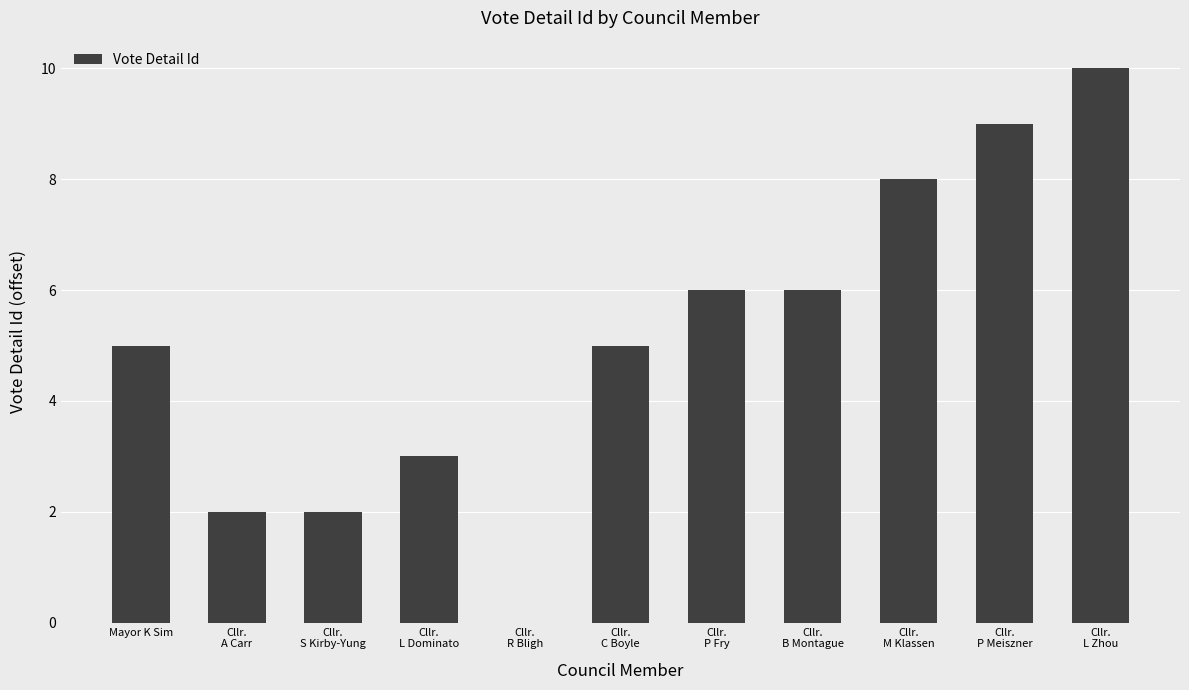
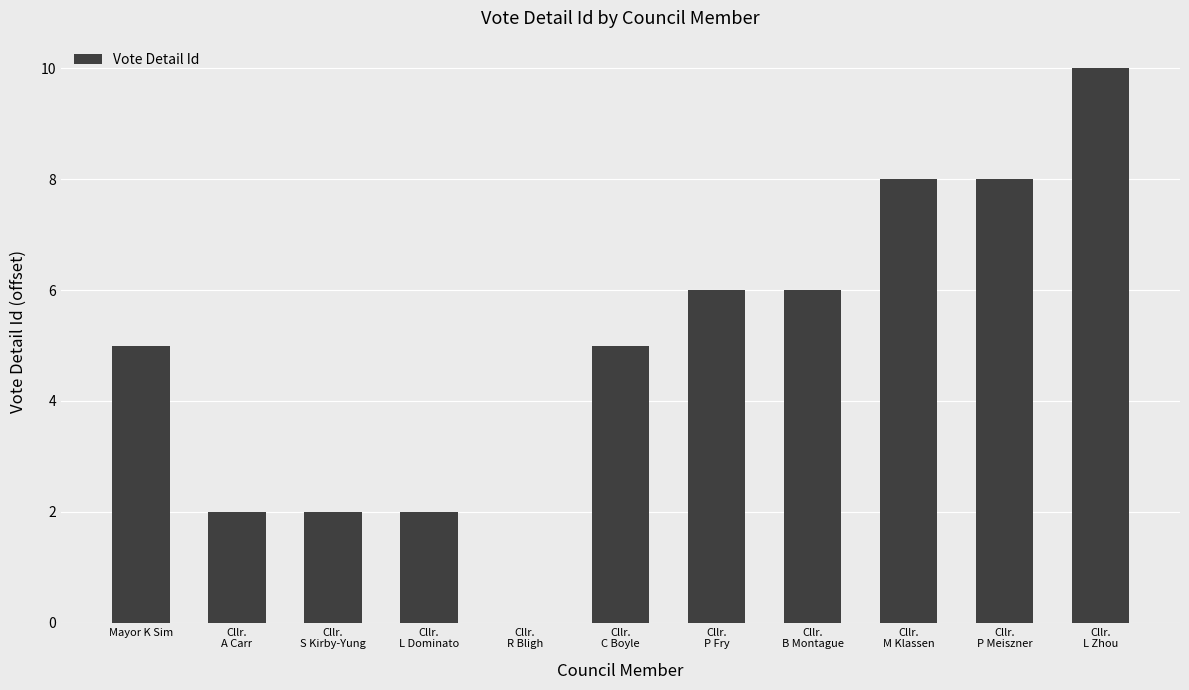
  {
    "Mayor K Sim": 5.0,
    "Cllr. A Carr": 2.0,
    "Cllr. S Kirby-Yung": 2.0,
-   "Cllr. L Dominato": 3.0,
+   "Cllr. L Dominato": 2.0,
    "Cllr. R Bligh": 0.0,
    "Cllr. C Boyle": 5.0,
    "Cllr. P Fry": 6.0,
    "Cllr. B Montague": 6.0,
    "Cllr. M Klassen": 8.0,
-   "Cllr. P Meiszner": 9.0,
+   "Cllr. P Meiszner": 8.0,
    "Cllr. L Zhou": 10.0
  }
